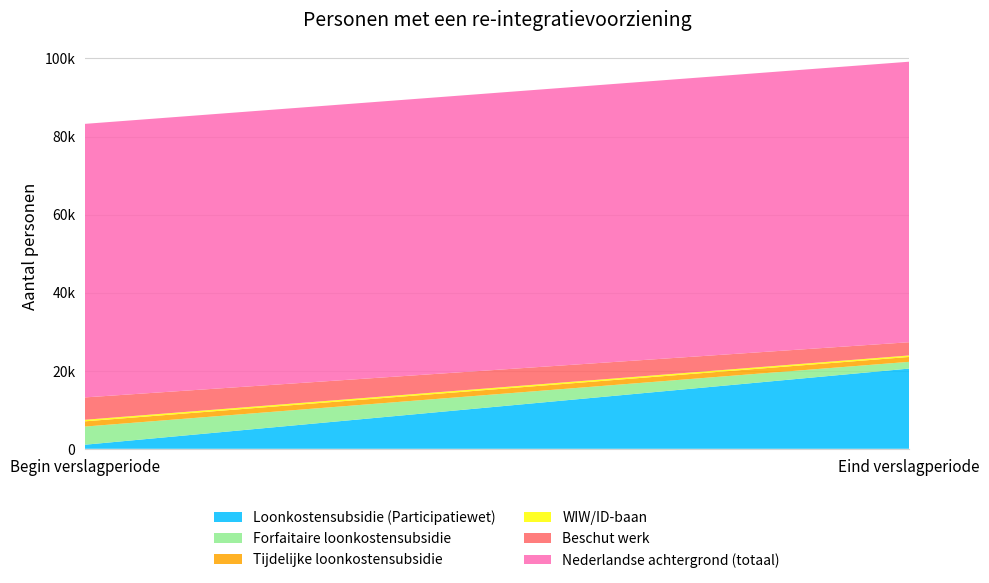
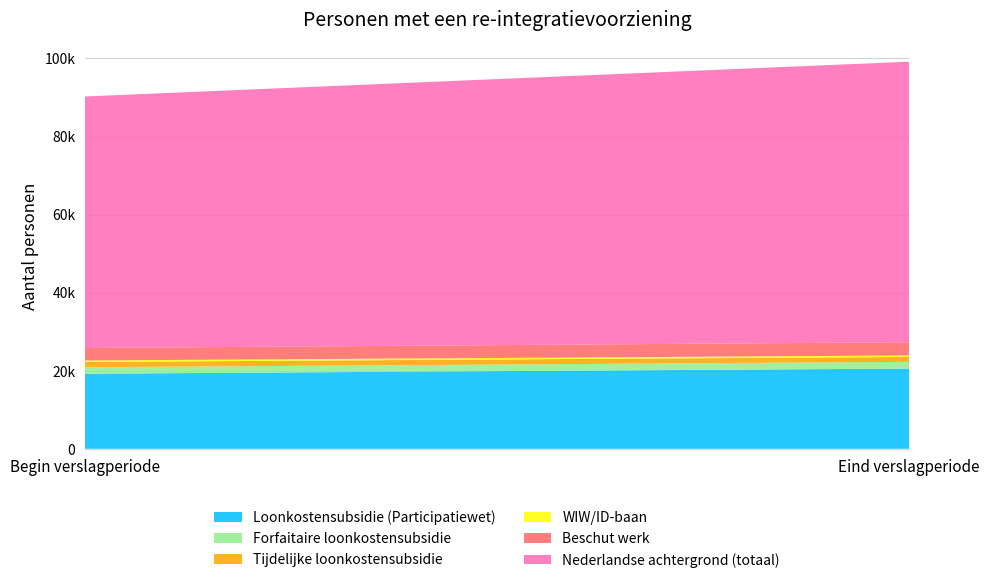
  {
    "Loonkostensubsidie (Participatiewet)": {
-     "Begin verslagperiode": 1000,
+     "Begin verslagperiode": 19000,
      "Eind verslagperiode": 21000
    },
    "Forfaitaire loonkostensubsidie": {
-     "Begin verslagperiode": 5000,
+     "Begin verslagperiode": 2000,
      "Eind verslagperiode": 2000
    },
    "Beschut werk": {
-     "Begin verslagperiode": 6000,
+     "Begin verslagperiode": 3000,
      "Eind verslagperiode": 3000
    },
    "Nederlandse achtergrond (totaal)": {
-     "Begin verslagperiode": 70000,
+     "Begin verslagperiode": 64000,
      "Eind verslagperiode": 72000
    }
  }
